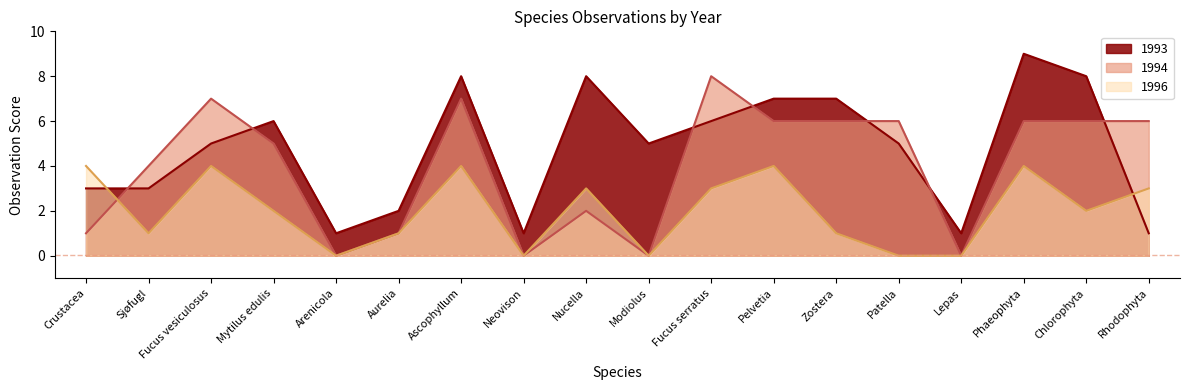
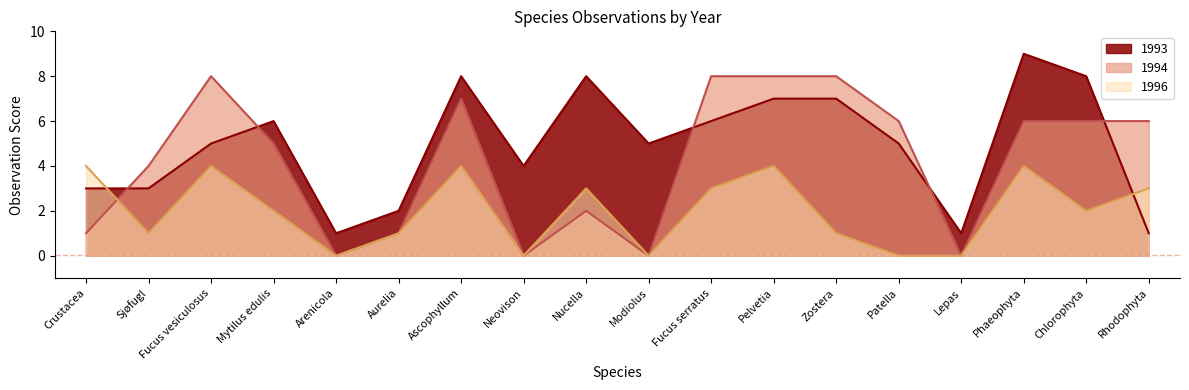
  {
    "1993": {
      "Crustacea": 3,
      "Sjøfugl": 3,
      "Fucus vesiculosus": 5,
      "Mytilus edulis": 6,
      "Arenicola": 1,
      "Aurelia": 2,
      "Ascophyllum": 8,
-     "Neovison": 1,
+     "Neovison": 4,
      "Nucella": 8,
      "Modiolus": 5,
      "Fucus serratus": 6,
      "Pelvetia": 7,
      "Zostera": 7,
      "Patella": 5,
      "Lepas": 1,
      "Phaeophyta": 9,
      "Chlorophyta": 8,
      "Rhodophyta": 1
    },
    "1994": {
      "Crustacea": 1,
      "Sjøfugl": 4,
-     "Fucus vesiculosus": 7,
+     "Fucus vesiculosus": 8,
      "Mytilus edulis": 5,
      "Ascophyllum": 7,
      "Nucella": 2,
      "Fucus serratus": 8,
-     "Pelvetia": 6,
-     "Zostera": 6,
+     "Pelvetia": 8,
+     "Zostera": 8,
      "Patella": 6,
      "Phaeophyta": 6,
      "Chlorophyta": 6,
      "Rhodophyta": 6
    },
    "1996": {
      "Crustacea": 4,
      "Sjøfugl": 1,
      "Fucus vesiculosus": 4,
      "Mytilus edulis": 2,
      "Ascophyllum": 4,
      "Nucella": 3,
      "Fucus serratus": 3,
      "Pelvetia": 4,
      "Zostera": 1,
      "Patella": 0,
      "Phaeophyta": 4,
      "Chlorophyta": 2,
      "Rhodophyta": 3
    }
  }
